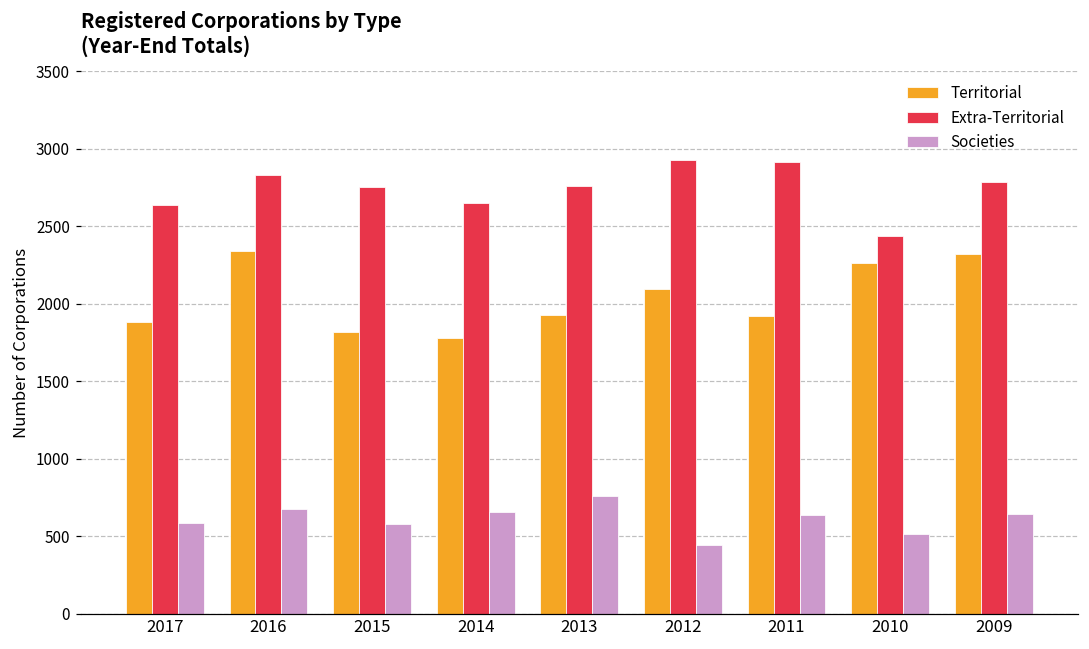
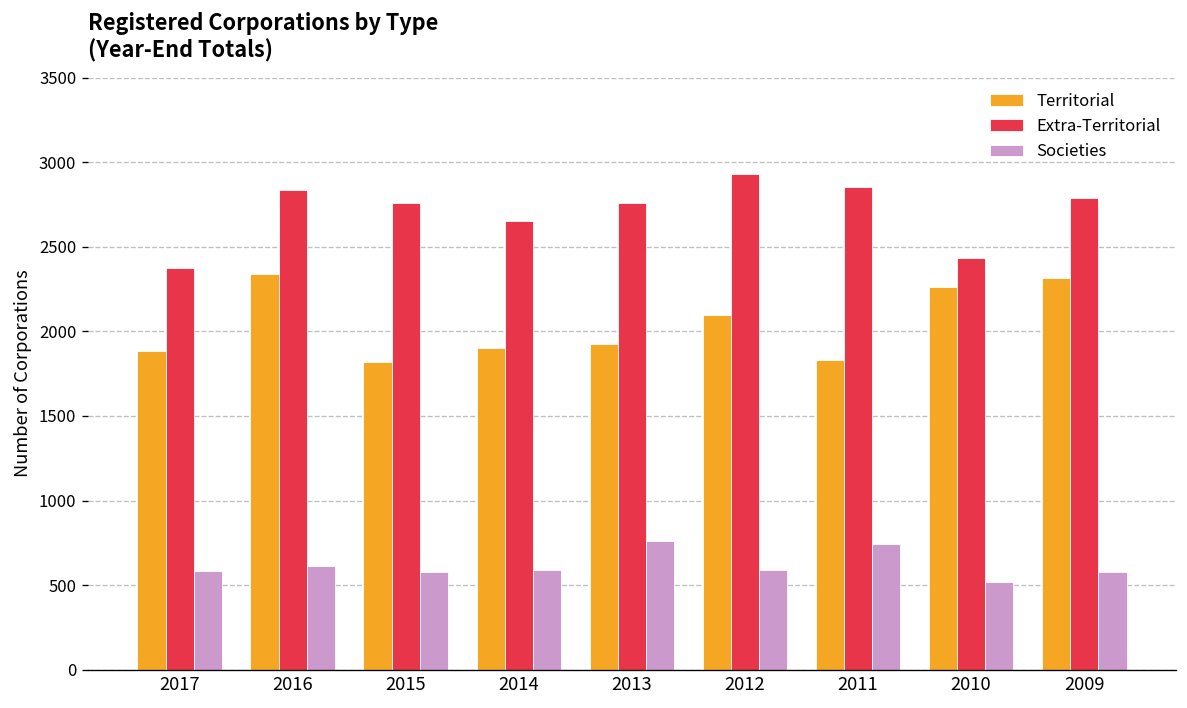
  {
    "Territorial": {
      "2017": 1880,
      "2016": 2340,
      "2015": 1820,
-     "2014": 1780,
+     "2014": 1900,
      "2013": 1930,
      "2012": 2100,
-     "2011": 1920,
+     "2011": 1830,
      "2010": 2270,
      "2009": 2320
    },
    "Extra-Territorial": {
-     "2017": 2640,
+     "2017": 2370,
      "2016": 2830,
      "2015": 2760,
      "2014": 2650,
      "2013": 2760,
      "2012": 2930,
-     "2011": 2910,
+     "2011": 2850,
      "2010": 2440,
      "2009": 2790
    },
    "Societies": {
      "2017": 590,
-     "2016": 680,
+     "2016": 620,
      "2015": 580,
-     "2014": 660,
+     "2014": 590,
      "2013": 760,
-     "2012": 450,
-     "2011": 640,
+     "2012": 590,
+     "2011": 750,
      "2010": 520,
-     "2009": 640
+     "2009": 580
    }
  }
